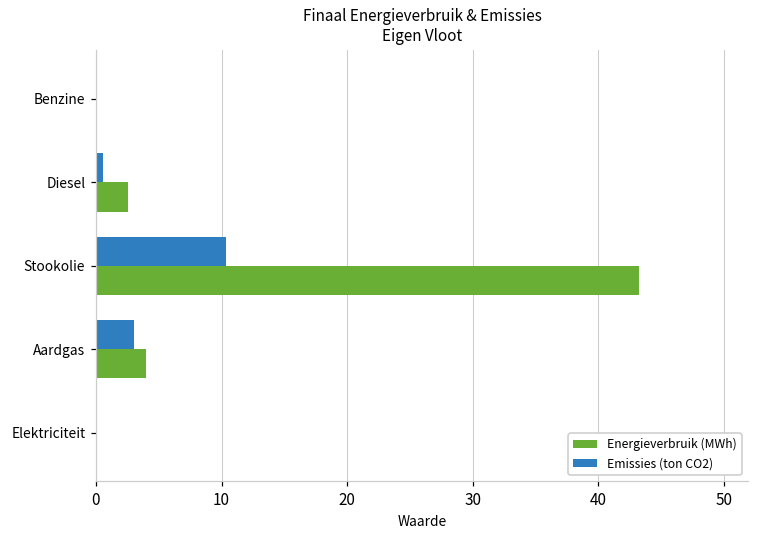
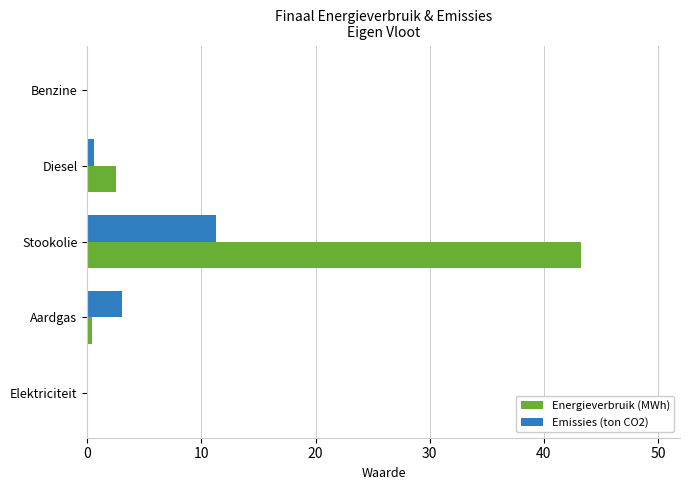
  {
    "Energieverbruik (MWh)": {
      "Benzine": 0.0,
      "Diesel": 2.5,
      "Stookolie": 43.3,
-     "Aardgas": 4.0,
+     "Aardgas": 0.4,
      "Elektriciteit": 0.0
    },
    "Emissies (ton CO2)": {
      "Benzine": 0.0,
      "Diesel": 0.6,
-     "Stookolie": 10.3,
+     "Stookolie": 11.3,
      "Aardgas": 3.0,
      "Elektriciteit": 0.0
    }
  }
